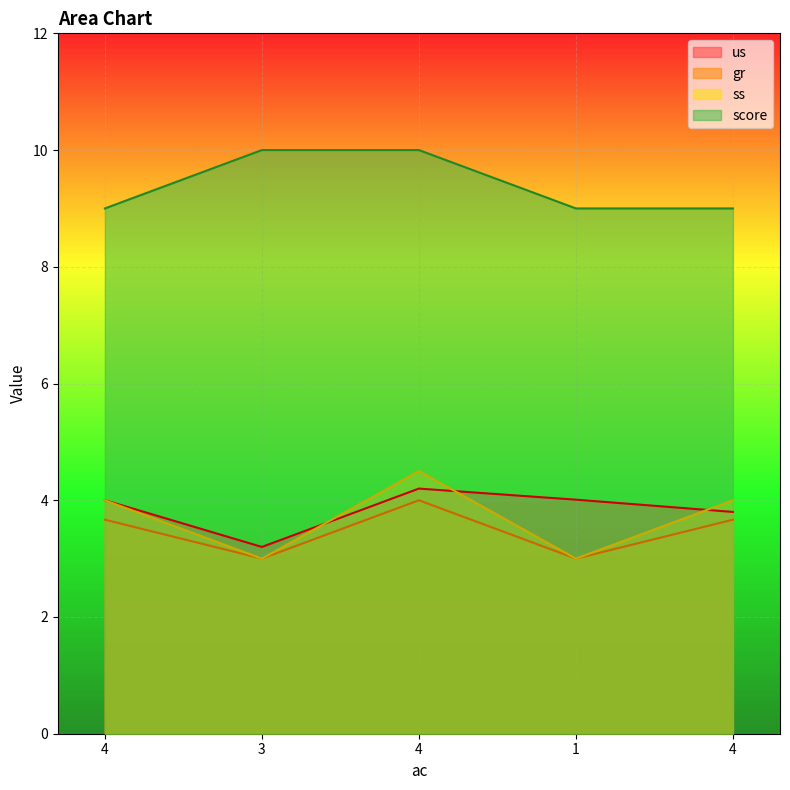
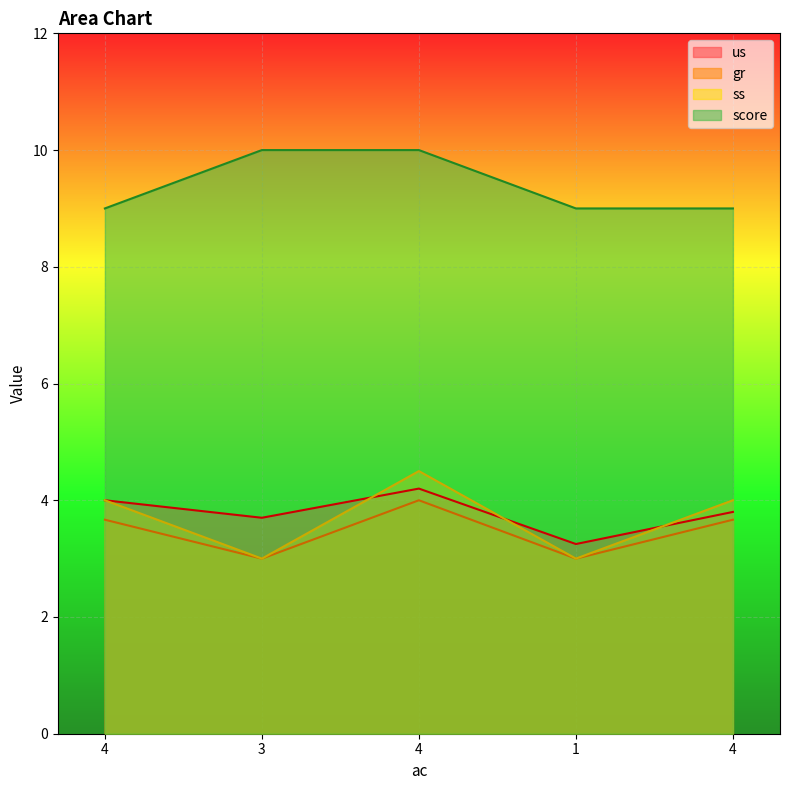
  {
    "us": {
-     "3": 3.2,
-     "1": 4.0
+     "3": 3.7,
+     "1": 3.3
    },
    "score": {
      "3": 10.0,
      "1": 9.0
    }
  }
